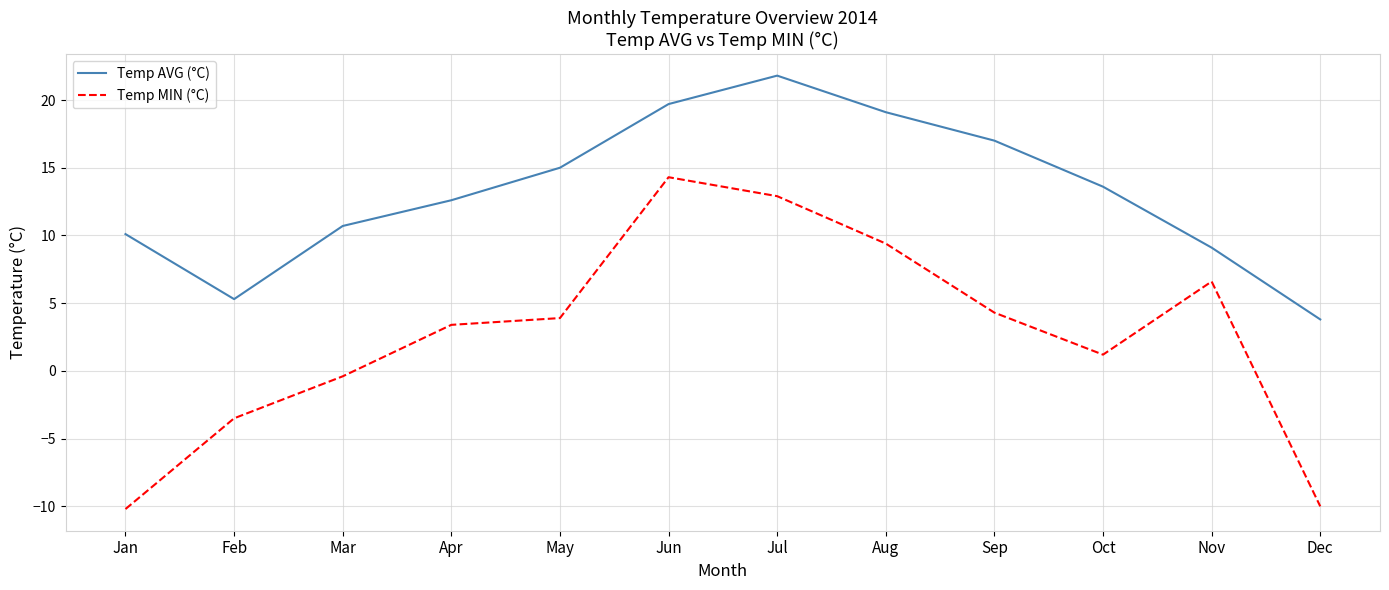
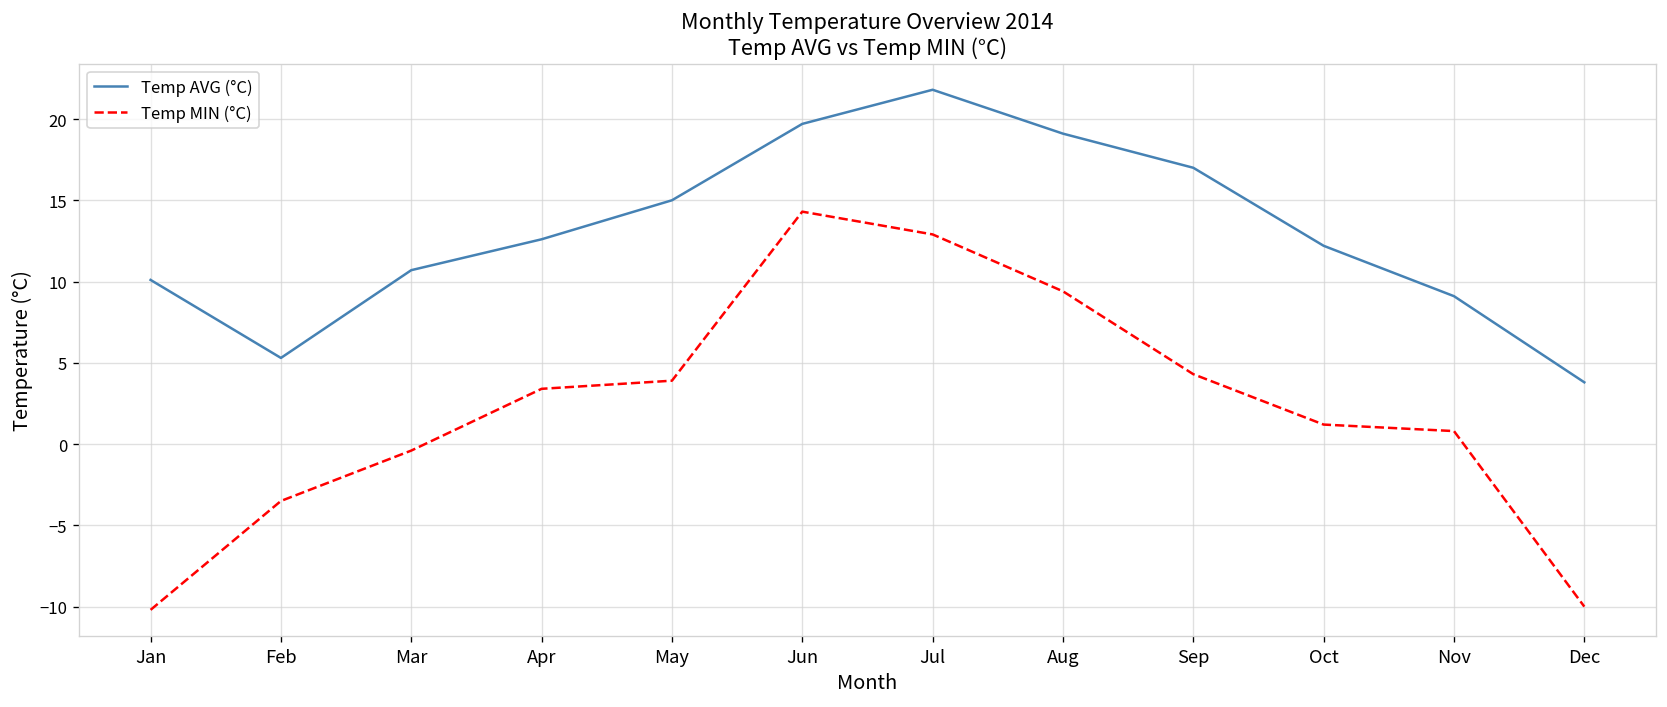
  {
    "Temp AVG (°C)": {
      "Jan": 10.1,
      "Feb": 5.3,
      "Mar": 10.7,
      "Apr": 12.6,
      "May": 15.0,
      "Jun": 19.7,
      "Jul": 21.8,
      "Aug": 19.1,
      "Sep": 17.0,
-     "Oct": 13.6,
+     "Oct": 12.2,
      "Nov": 9.1,
      "Dec": 3.8
    },
    "Temp MIN (°C)": {
      "Jan": -10.2,
      "Feb": -3.5,
      "Mar": -0.4,
      "Apr": 3.4,
      "May": 3.9,
      "Jun": 14.3,
      "Jul": 12.9,
      "Aug": 9.4,
      "Sep": 4.3,
      "Oct": 1.2,
-     "Nov": 6.6,
+     "Nov": 0.8,
      "Dec": -10.0
    }
  }
